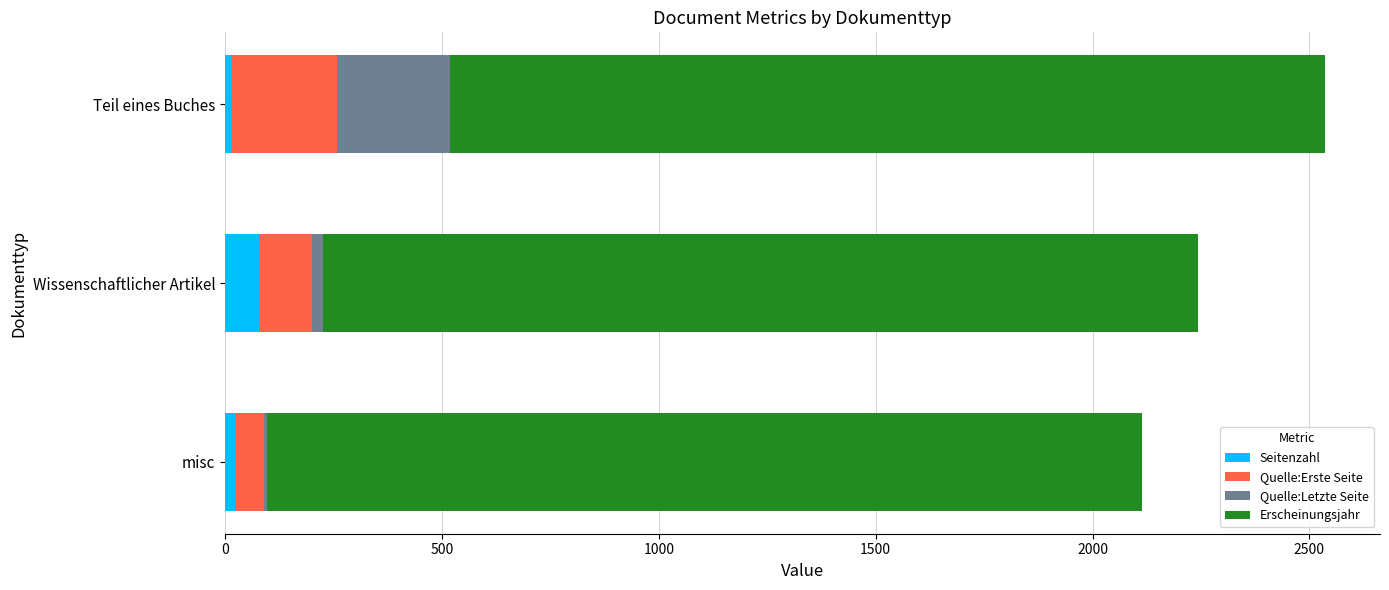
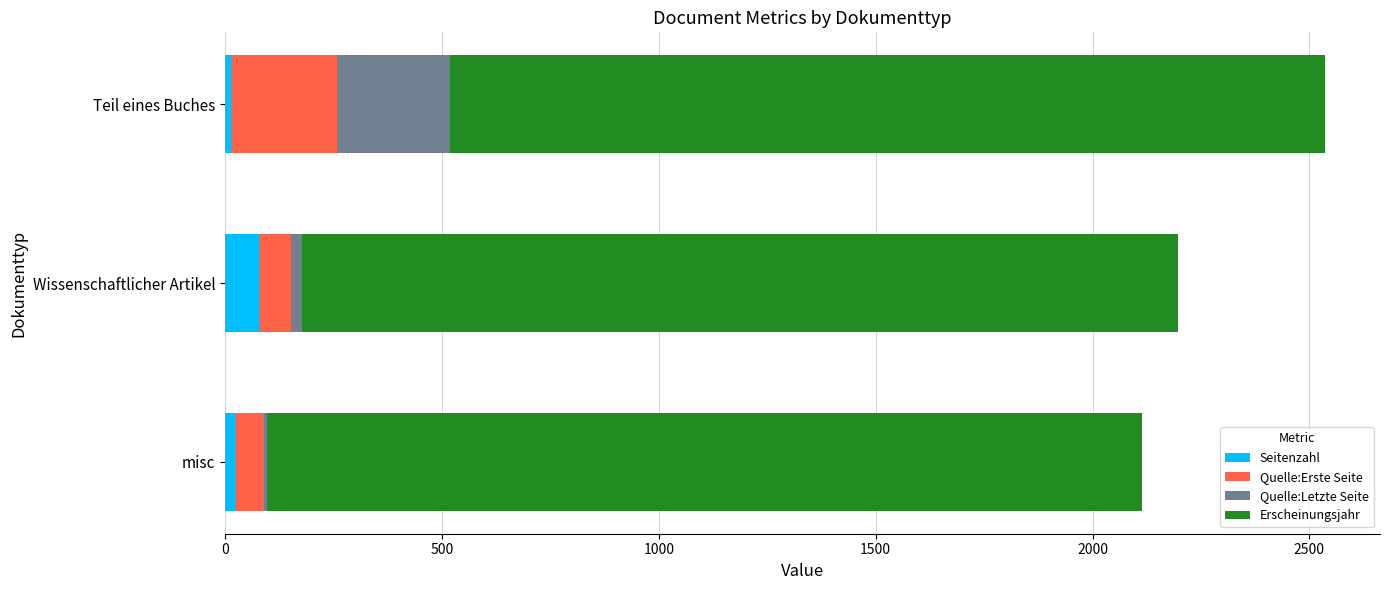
  {
    "Seitenzahl": {
      "Teil eines Buches": 10,
      "Wissenschaftlicher Artikel": 80,
      "misc": 20
    },
    "Quelle:Erste Seite": {
      "Teil eines Buches": 250,
-     "Wissenschaftlicher Artikel": 120,
+     "Wissenschaftlicher Artikel": 70,
      "misc": 70
    },
    "Quelle:Letzte Seite": {
      "Teil eines Buches": 260,
      "Wissenschaftlicher Artikel": 30,
      "misc": 10
    },
    "Erscheinungsjahr": {
      "Teil eines Buches": 2020,
      "Wissenschaftlicher Artikel": 2020,
      "misc": 2020
    }
  }
